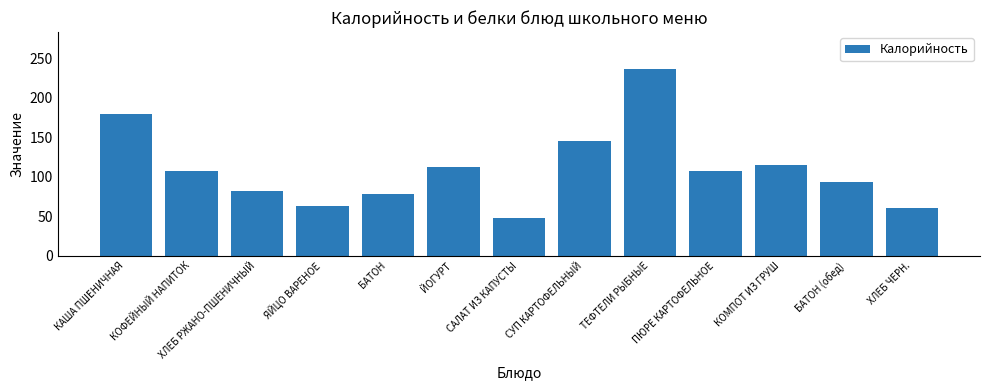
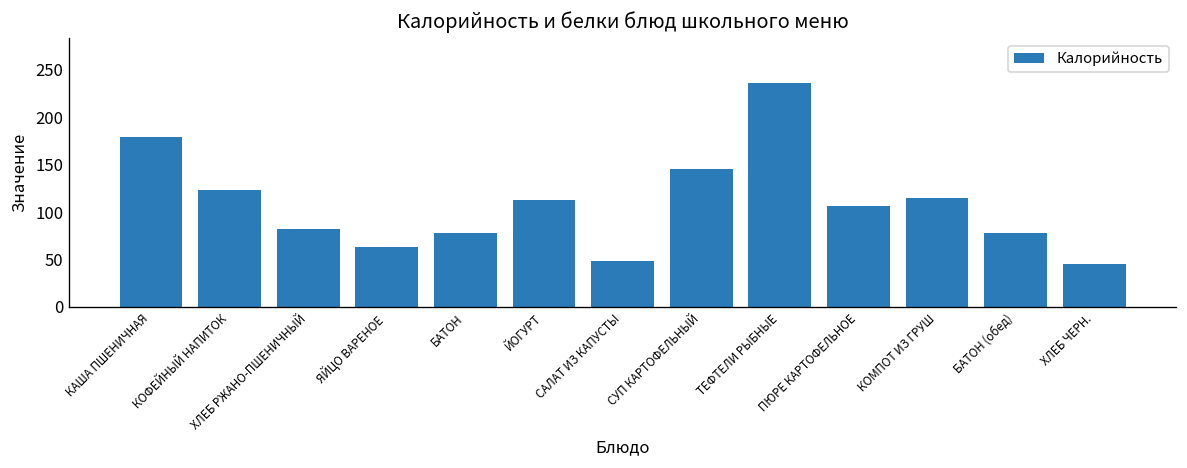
  {
    "КАША ПШЕНИЧНАЯ": 180,
-   "КОФЕЙНЫЙ НАПИТОК": 110,
+   "КОФЕЙНЫЙ НАПИТОК": 120,
    "ХЛЕБ РЖАНО-ПШЕНИЧНЫЙ": 80,
    "ЯЙЦО ВАРЕНОЕ": 60,
    "БАТОН": 80,
    "ЙОГУРТ": 110,
    "САЛАТ ИЗ КАПУСТЫ": 50,
    "СУП КАРТОФЕЛЬНЫЙ": 150,
    "ТЕФТЕЛИ РЫБНЫЕ": 240,
    "ПЮРЕ КАРТОФЕЛЬНОЕ": 110,
    "КОМПОТ ИЗ ГРУШ": 120,
-   "БАТОН (обед)": 90,
-   "ХЛЕБ ЧЕРН.": 60
+   "БАТОН (обед)": 80,
+   "ХЛЕБ ЧЕРН.": 50
  }
